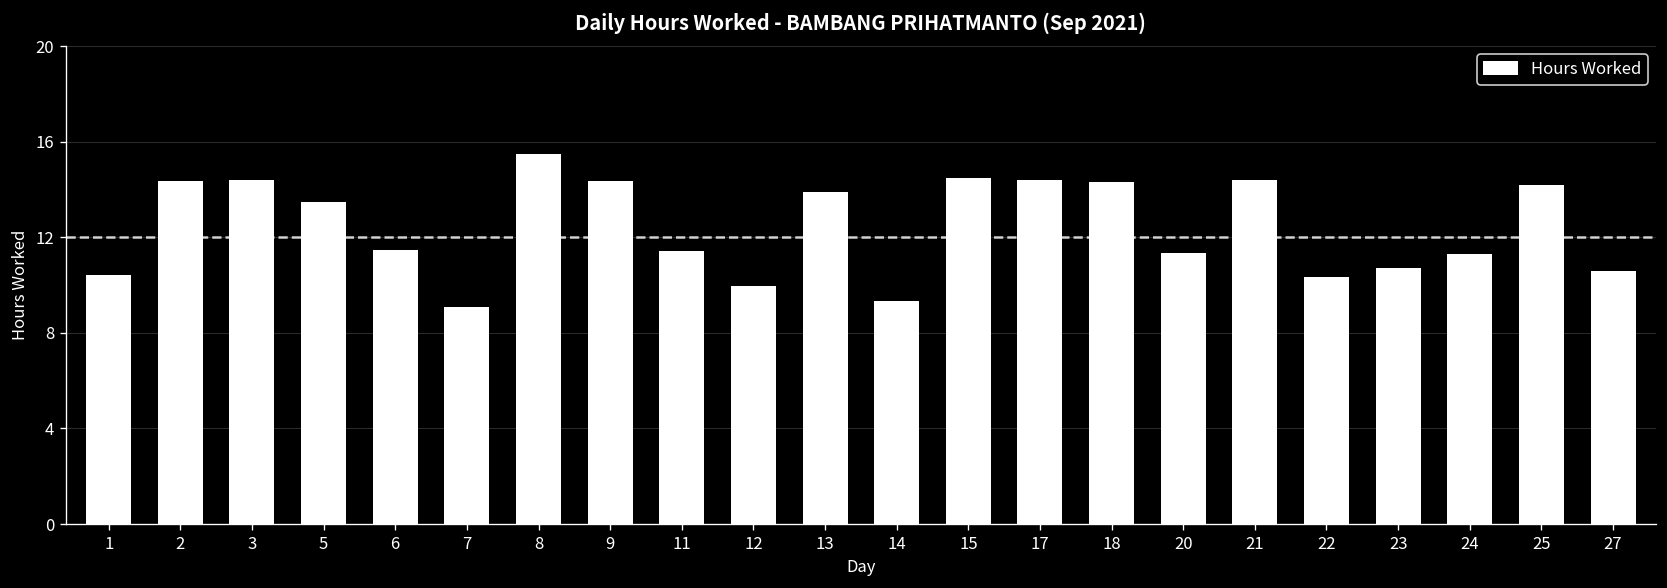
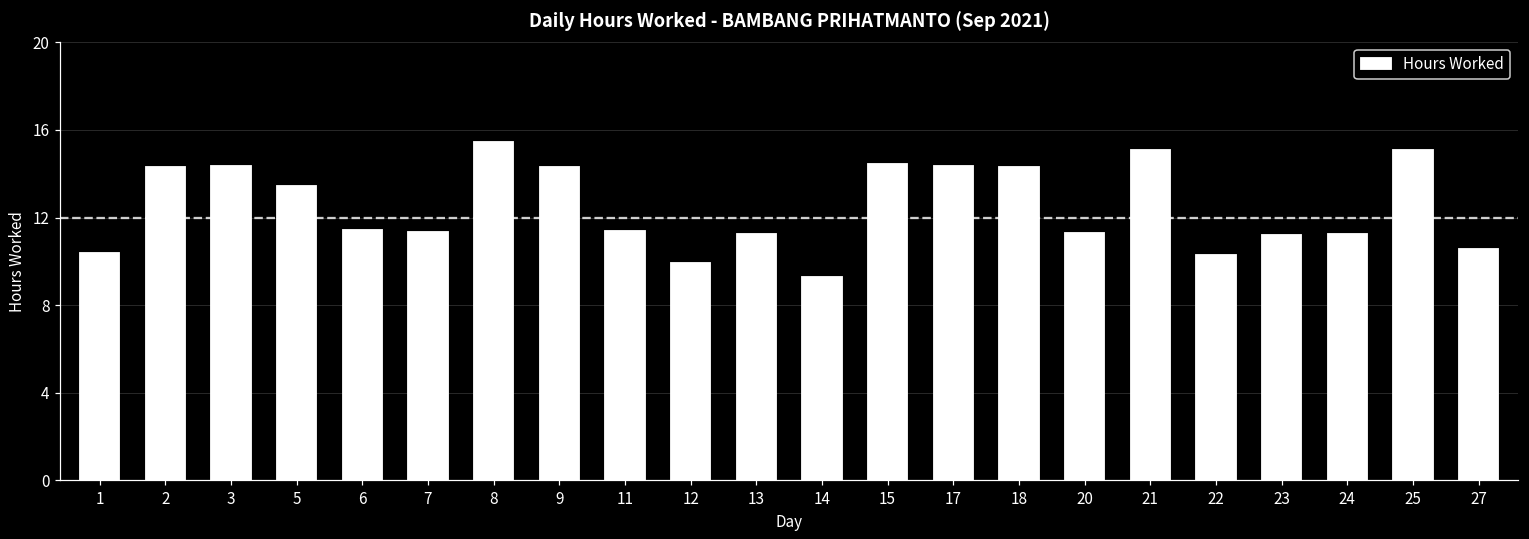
  {
    "1": 10.4,
    "2": 14.3,
    "3": 14.3,
    "5": 13.4,
    "6": 11.4,
-   "7": 9.1,
+   "7": 11.4,
    "8": 15.4,
    "9": 14.3,
    "11": 11.4,
    "12": 9.9,
-   "13": 13.9,
+   "13": 11.3,
    "14": 9.3,
    "15": 14.4,
    "17": 14.4,
    "18": 14.3,
    "20": 11.3,
-   "21": 14.4,
+   "21": 15.1,
    "22": 10.3,
-   "23": 10.7,
+   "23": 11.2,
    "24": 11.2,
-   "25": 14.2,
+   "25": 15.1,
    "27": 10.6
  }
